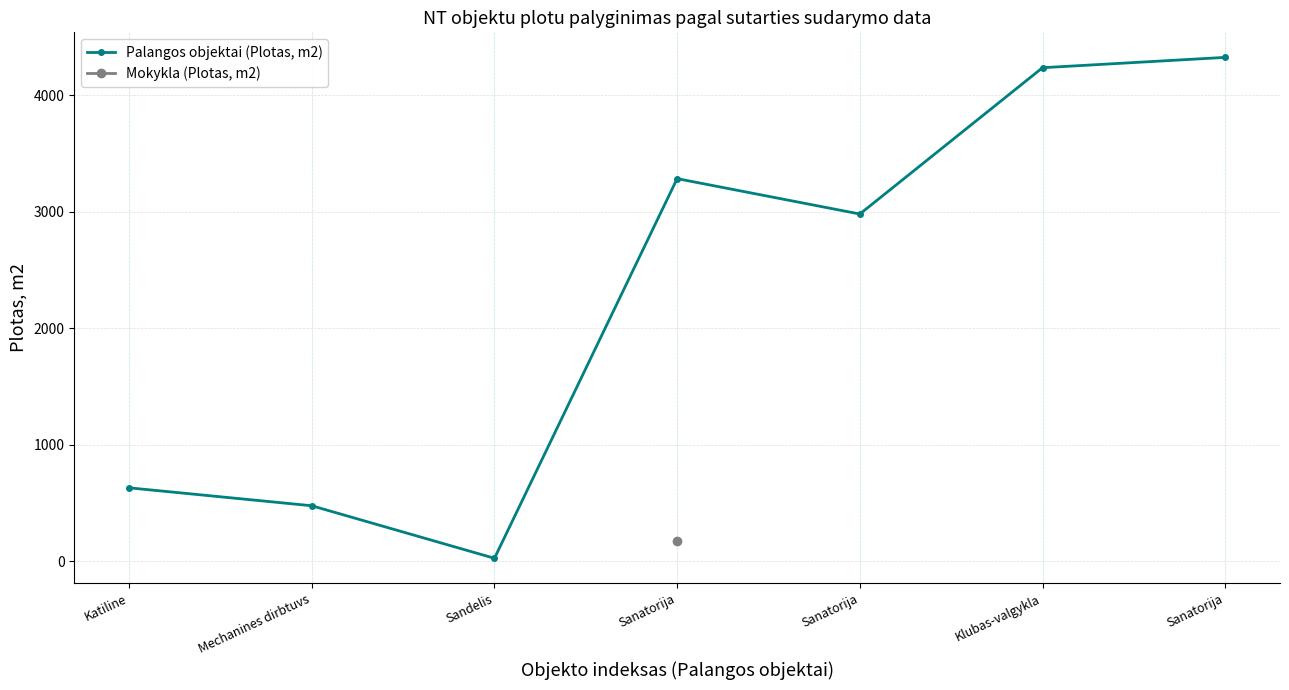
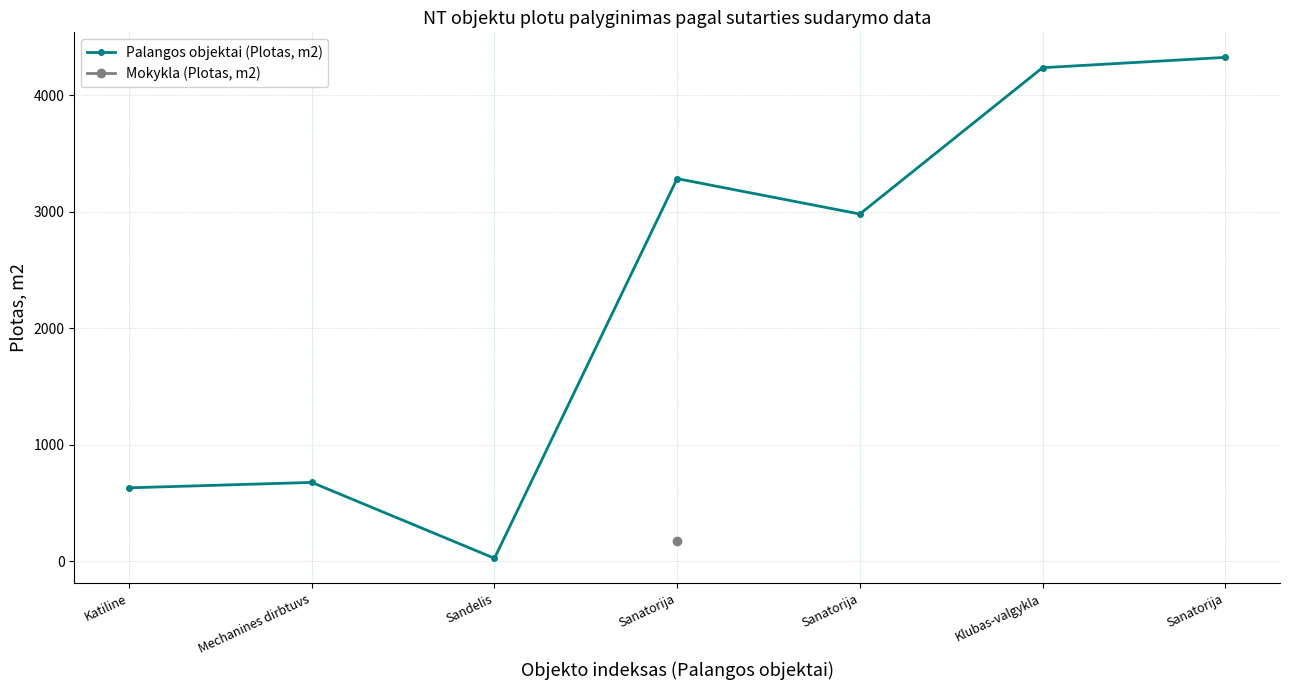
  {
    "Palangos objektai (Plotas, m2)": {
      "Katiline": 630,
-     "Mechanines dirbtuvs": 480,
+     "Mechanines dirbtuvs": 680,
      "Sandelis": 20,
      "Klubas-valgykla": 4240
    },
    "Mokykla (Plotas, m2)": {
      "Sanatorija": 170
    }
  }
